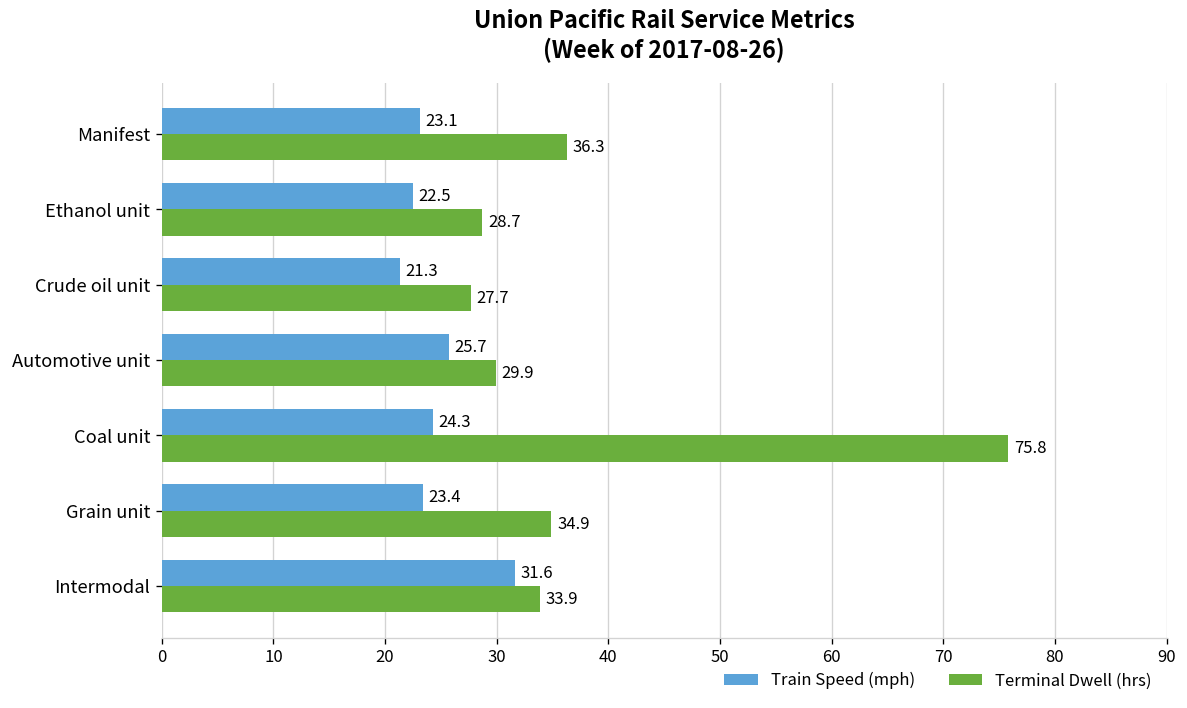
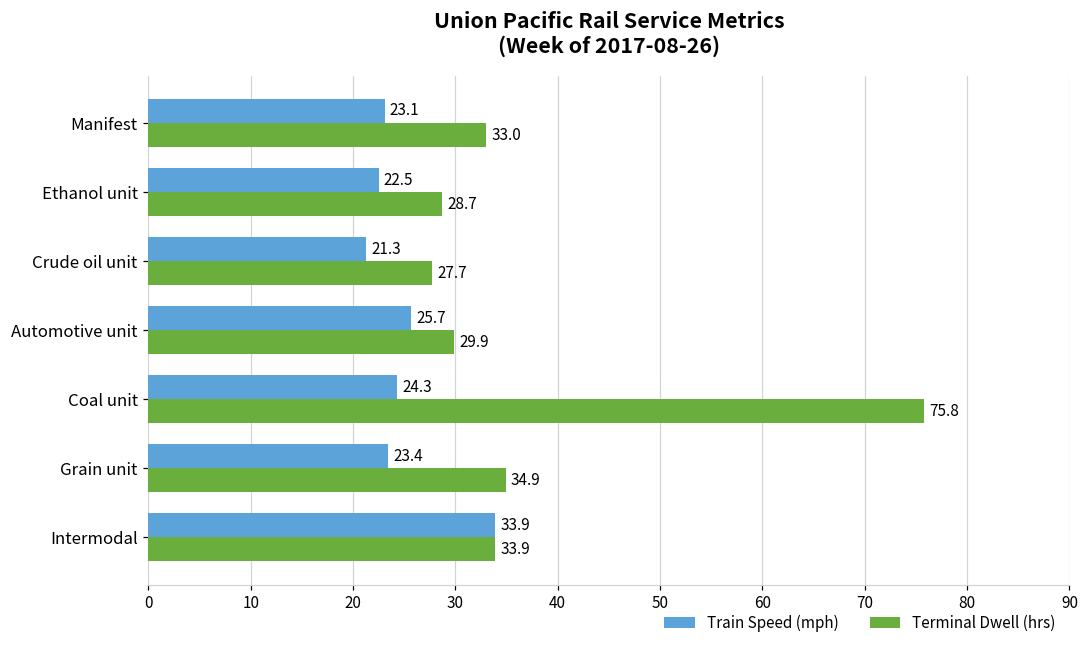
  {
    "Train Speed (mph)": {
      "Manifest": 23.1,
      "Ethanol unit": 22.5,
      "Crude oil unit": 21.3,
      "Automotive unit": 25.7,
      "Coal unit": 24.3,
      "Grain unit": 23.4,
-     "Intermodal": 31.6
+     "Intermodal": 33.9
    },
    "Terminal Dwell (hrs)": {
-     "Manifest": 36.3,
+     "Manifest": 33.0,
      "Ethanol unit": 28.7,
      "Crude oil unit": 27.7,
      "Automotive unit": 29.9,
      "Coal unit": 75.8,
      "Grain unit": 34.9,
      "Intermodal": 33.9
    }
  }
